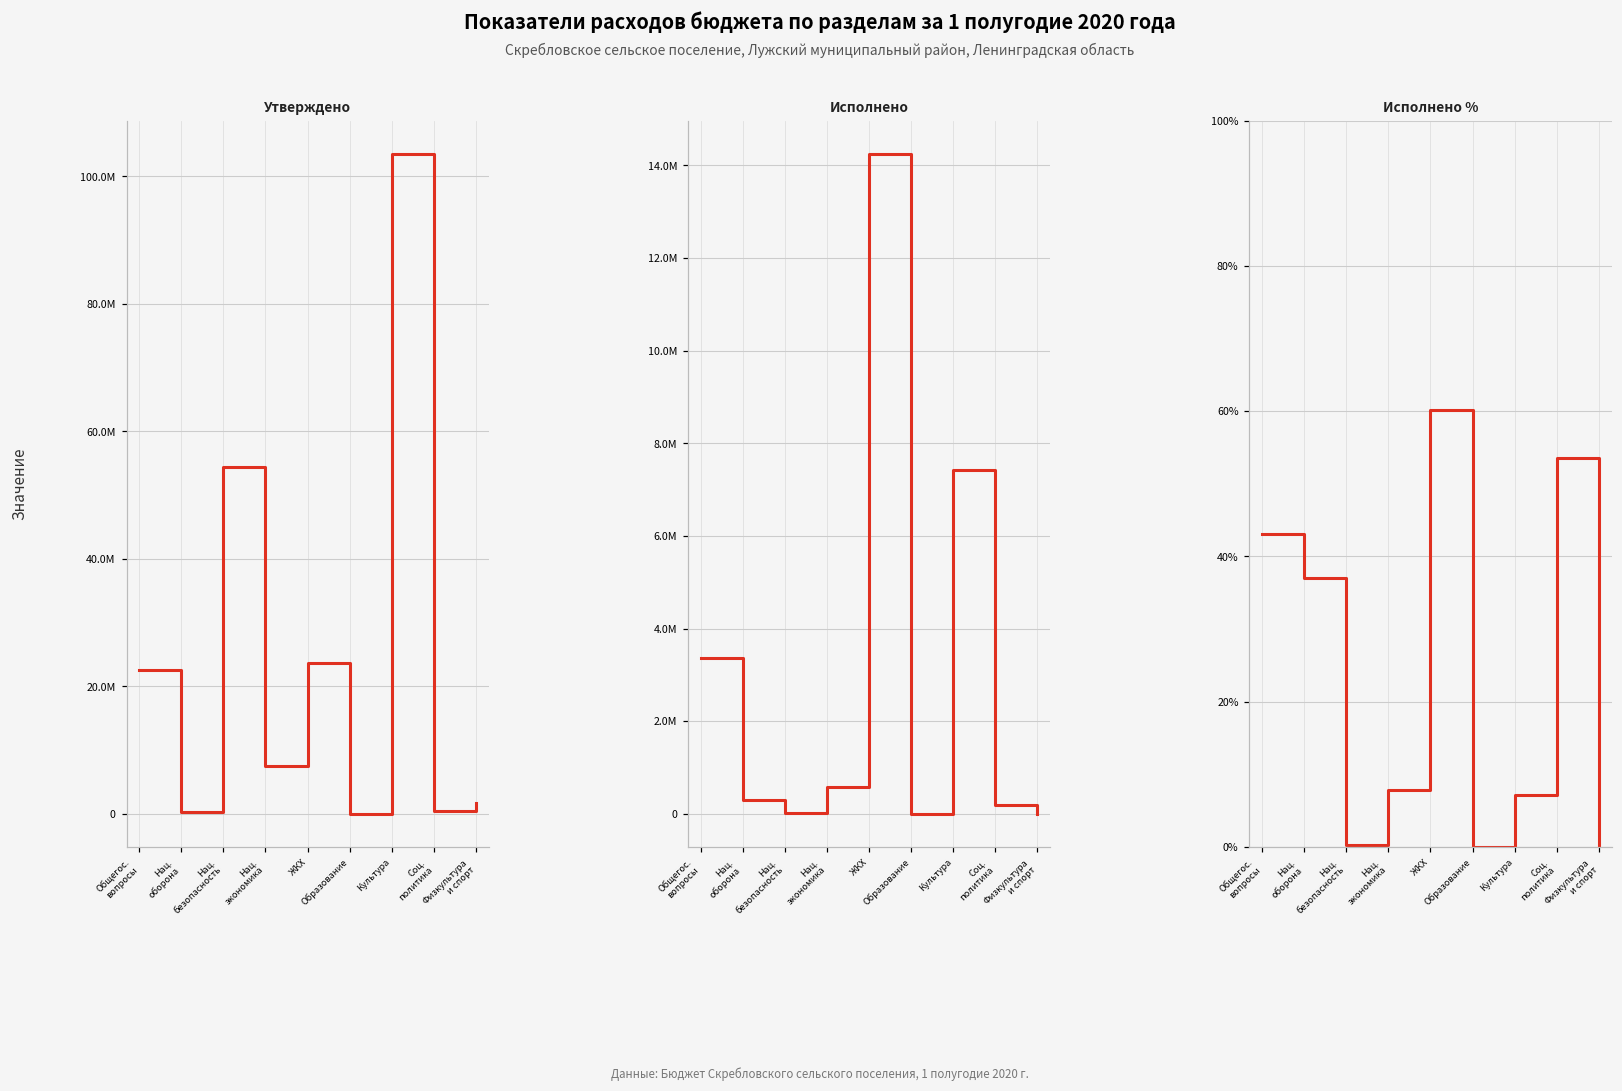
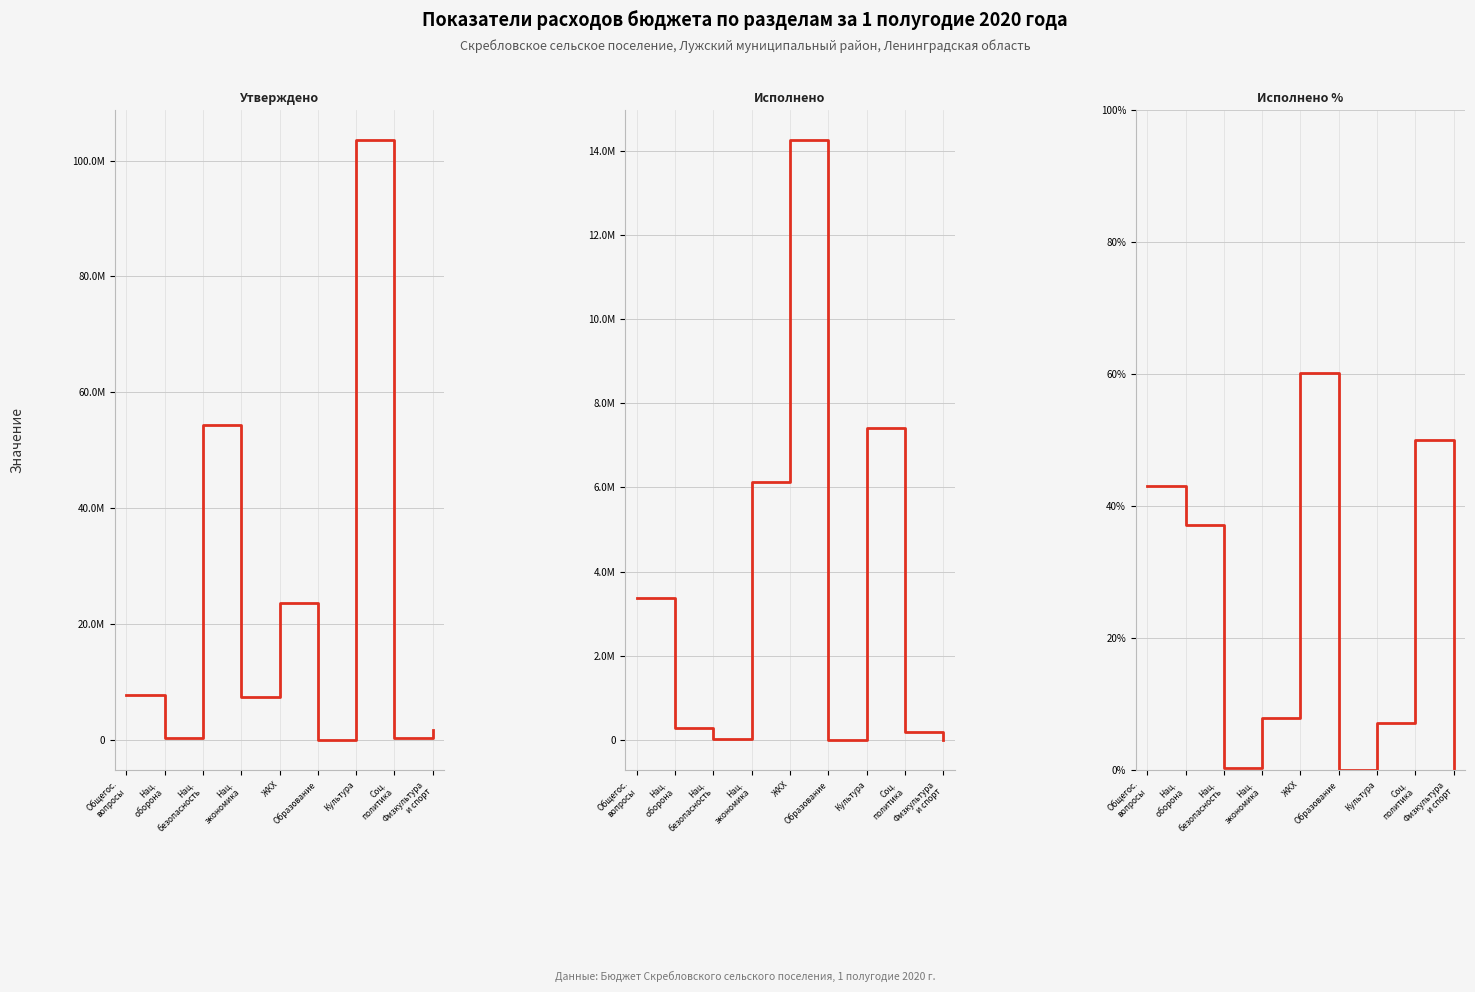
  {
    "Утверждено": {
-     "Общегос. вопросы": "23М",
+     "Общегос. вопросы": "8М",
      "Нац. оборона": "0М",
      "Нац. безопасность": "54М",
      "Нац. экономика": "7М",
      "ЖКХ": "24М",
      "Образование": "0М",
      "Культура": "104М",
      "Соц. политика": "0М",
      "Физкультура и спорт": "2М"
    },
    "Исполнено": {
      "Общегос. вопросы": "3.4М",
      "Нац. оборона": "0.3М",
      "Нац. безопасность": "0.0М",
-     "Нац. экономика": "0.6М",
+     "Нац. экономика": "6.1М",
      "ЖКХ": "14.3М",
      "Образование": "0.0М",
      "Культура": "7.4М",
      "Соц. политика": "0.2М",
      "Физкультура и спорт": "0.0М"
    },
    "Исполнено %": {
      "Общегос. вопросы": "43%",
      "Нац. оборона": "37%",
      "Нац. безопасность": "0%",
      "Нац. экономика": "8%",
      "ЖКХ": "60%",
      "Образование": "0%",
      "Культура": "7%",
-     "Соц. политика": "54%",
+     "Соц. политика": "50%",
      "Физкультура и спорт": "0%"
    }
  }
